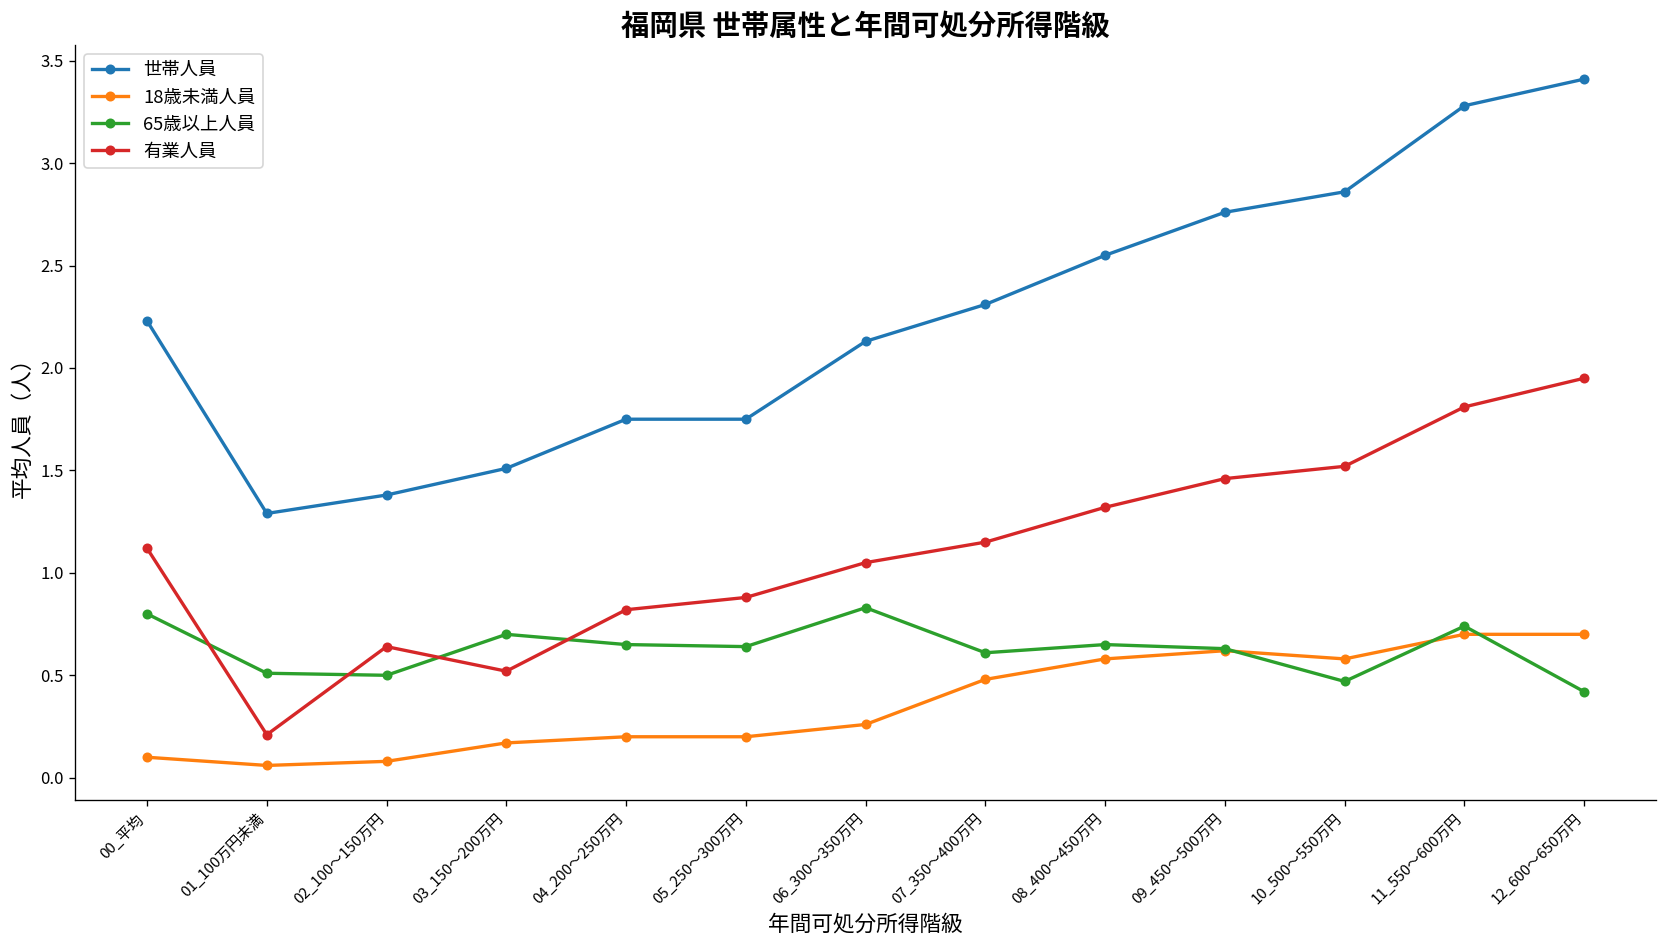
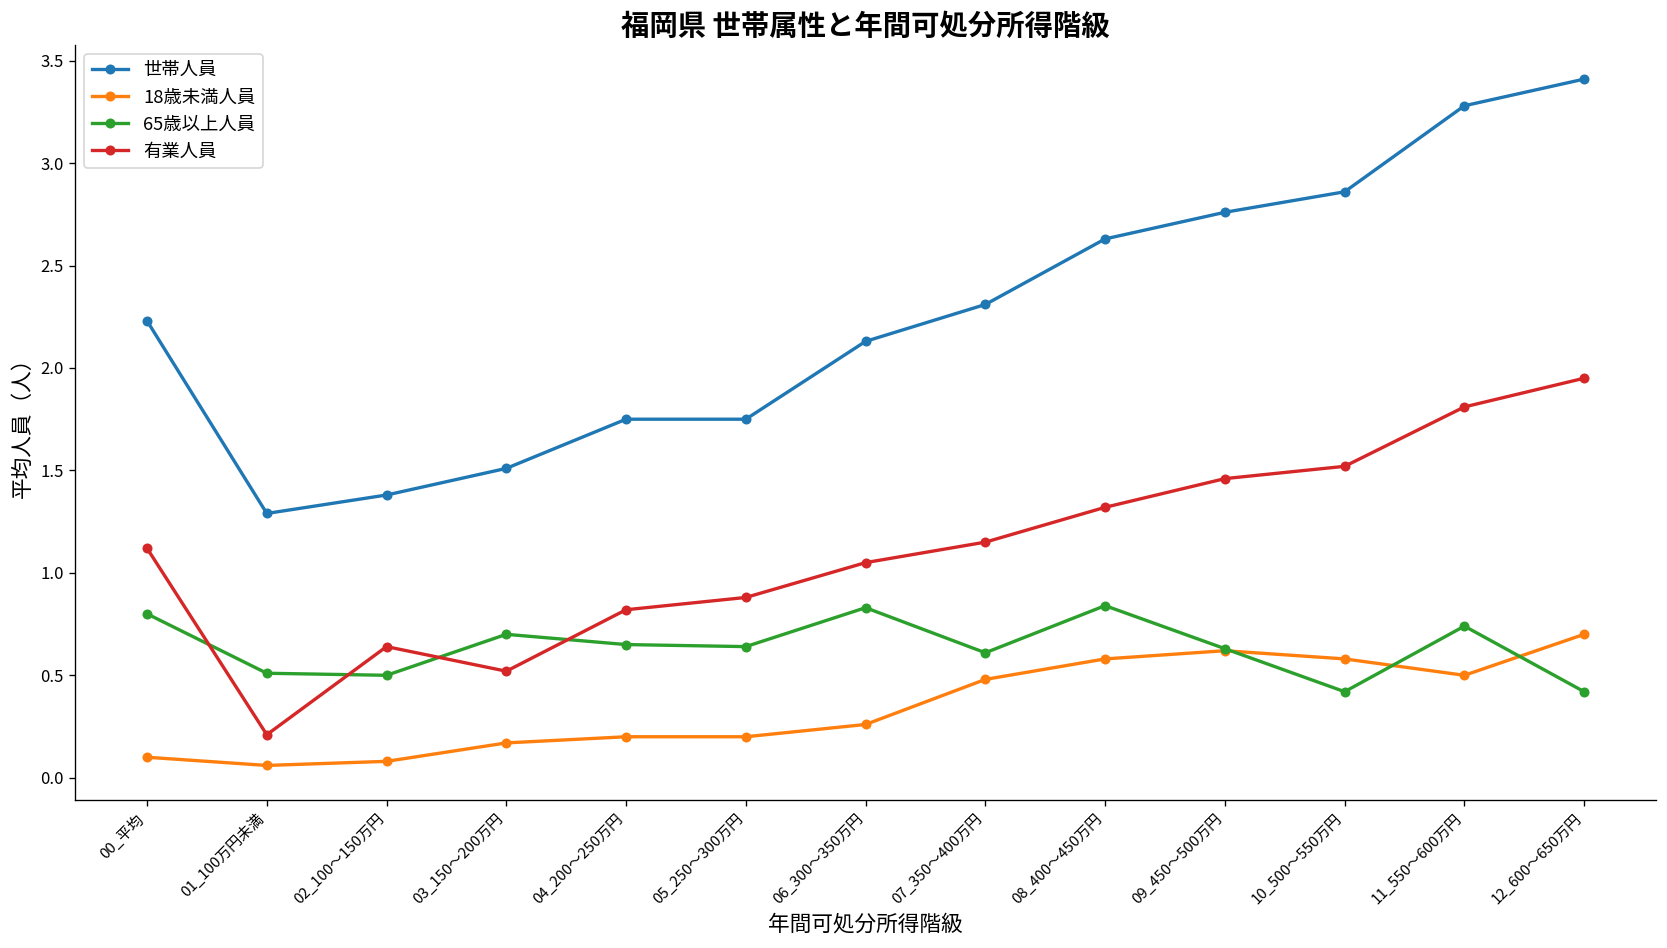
  {
    "世帯人員": {
      "00_平均": 2.23,
      "01_100万円未満": 1.29,
      "02_100～150万円": 1.38,
      "03_150～200万円": 1.51,
      "04_200～250万円": 1.75,
      "05_250～300万円": 1.75,
      "06_300～350万円": 2.13,
      "07_350～400万円": 2.31,
-     "08_400～450万円": 2.55,
+     "08_400～450万円": 2.63,
      "09_450～500万円": 2.76,
      "10_500～550万円": 2.86,
      "11_550～600万円": 3.28,
      "12_600～650万円": 3.41
    },
    "18歳未満人員": {
      "00_平均": 0.1,
      "01_100万円未満": 0.06,
      "02_100～150万円": 0.08,
      "03_150～200万円": 0.17,
      "04_200～250万円": 0.2,
      "05_250～300万円": 0.2,
      "06_300～350万円": 0.26,
      "07_350～400万円": 0.48,
      "08_400～450万円": 0.58,
      "10_500～550万円": 0.58,
-     "11_550～600万円": 0.7,
+     "11_550～600万円": 0.5,
      "12_600～650万円": 0.7
    },
    "65歳以上人員": {
      "00_平均": 0.80,
      "01_100万円未満": 0.51,
      "02_100～150万円": 0.50,
      "03_150～200万円": 0.70,
      "04_200～250万円": 0.65,
      "05_250～300万円": 0.64,
      "06_300～350万円": 0.83,
      "07_350～400万円": 0.61,
-     "08_400～450万円": 0.65,
-     "10_500～550万円": 0.47,
+     "08_400～450万円": 0.84,
+     "10_500～550万円": 0.42,
      "11_550～600万円": 0.74,
      "12_600～650万円": 0.42
    },
    "有業人員": {
      "00_平均": 1.12,
      "01_100万円未満": 0.21,
      "02_100～150万円": 0.64,
      "03_150～200万円": 0.52,
      "04_200～250万円": 0.82,
      "05_250～300万円": 0.88,
      "06_300～350万円": 1.05,
      "07_350～400万円": 1.15,
      "08_400～450万円": 1.32,
      "09_450～500万円": 1.46,
      "10_500～550万円": 1.52,
      "11_550～600万円": 1.81,
      "12_600～650万円": 1.95
    }
  }
